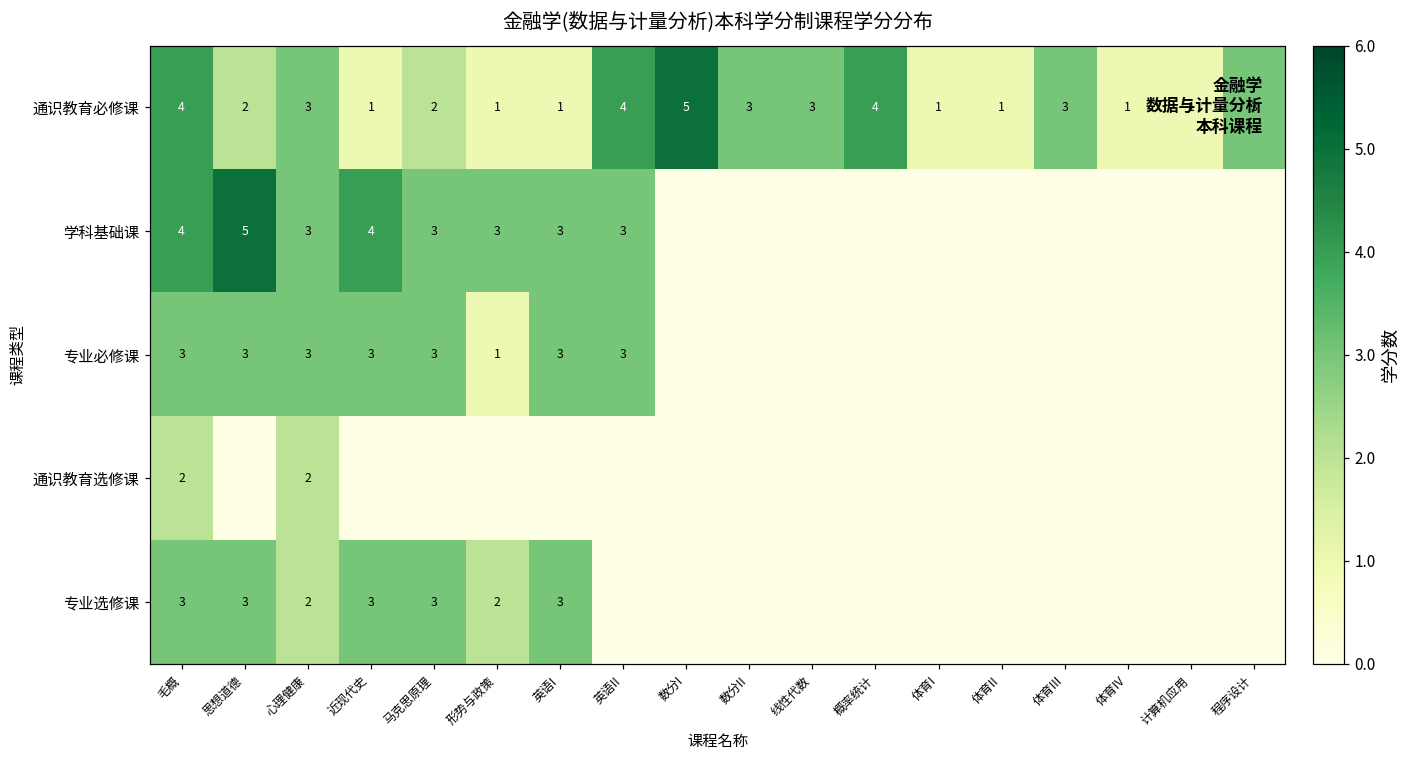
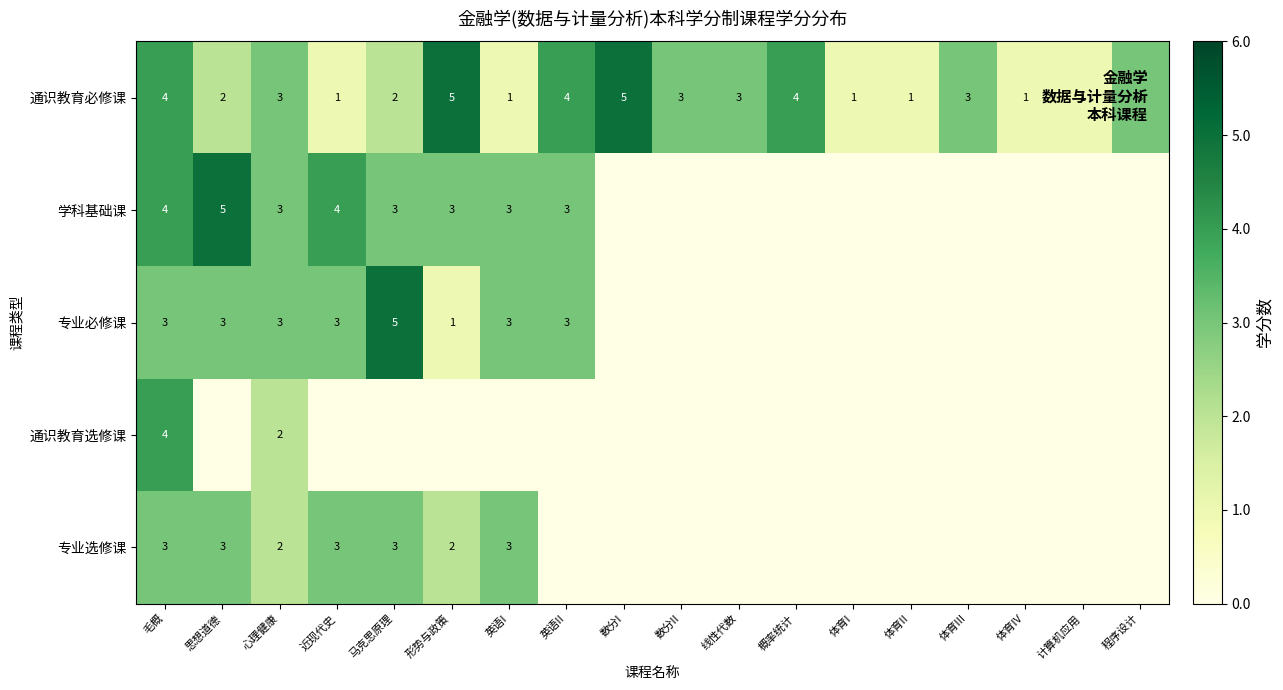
  {
    "通识教育必修课": {
      "毛概": 4,
      "思想道德": 2,
      "心理健康": 3,
      "近现代史": 1,
      "马克思原理": 2,
-     "形势与政策": 1,
+     "形势与政策": 5,
      "英语I": 1,
      "英语II": 4,
      "数分I": 5,
      "数分II": 3,
      "线性代数": 3,
      "概率统计": 4,
      "体育I": 1,
      "体育II": 1,
      "体育III": 3,
      "体育IV": 1
    },
    "学科基础课": {
      "毛概": 4,
      "思想道德": 5,
      "心理健康": 3,
      "近现代史": 4,
      "马克思原理": 3,
      "形势与政策": 3,
      "英语I": 3,
      "英语II": 3
    },
    "专业必修课": {
      "毛概": 3,
      "思想道德": 3,
      "心理健康": 3,
      "近现代史": 3,
-     "马克思原理": 3,
+     "马克思原理": 5,
      "形势与政策": 1,
      "英语I": 3,
      "英语II": 3
    },
    "通识教育选修课": {
-     "毛概": 2,
+     "毛概": 4,
      "心理健康": 2
    },
    "专业选修课": {
      "毛概": 3,
      "思想道德": 3,
      "心理健康": 2,
      "近现代史": 3,
      "马克思原理": 3,
      "形势与政策": 2,
      "英语I": 3
    }
  }
